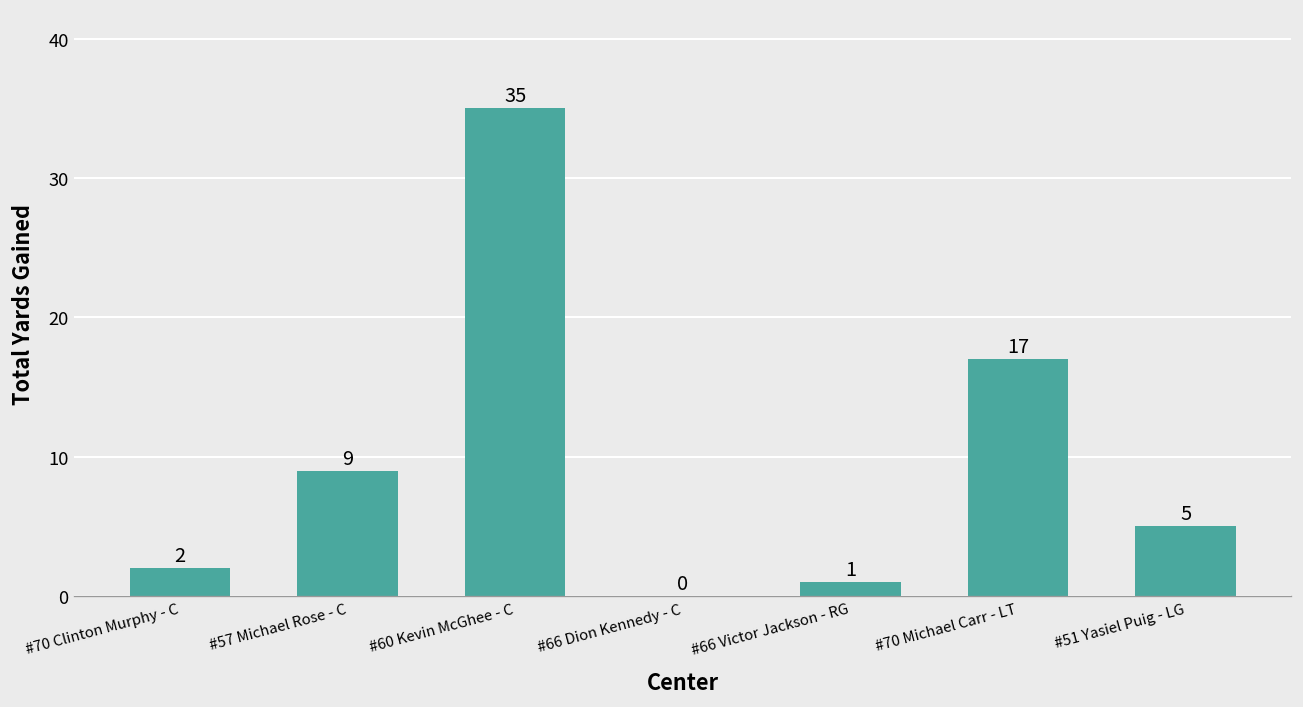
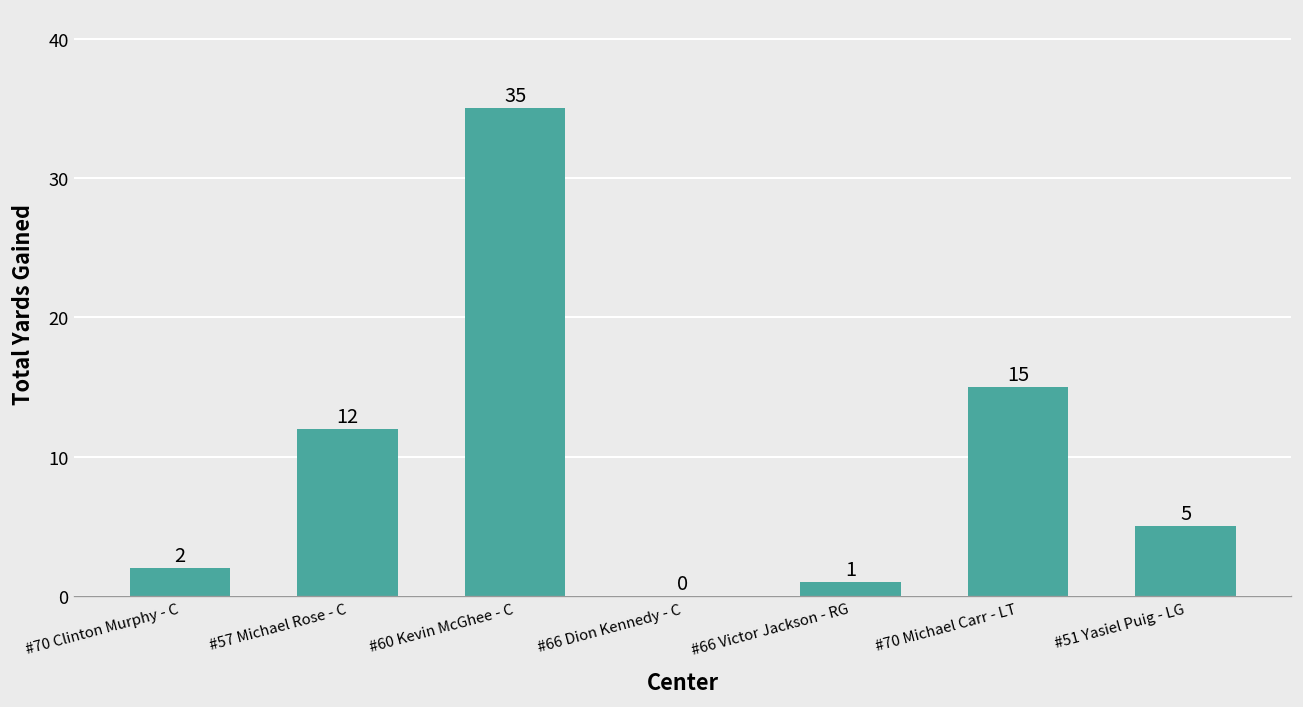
  {
    "#70 Clinton Murphy - C": 2,
-   "#57 Michael Rose - C": 9,
+   "#57 Michael Rose - C": 12,
    "#60 Kevin McGhee - C": 35,
    "#66 Dion Kennedy - C": 0,
    "#66 Victor Jackson - RG": 1,
-   "#70 Michael Carr - LT": 17,
+   "#70 Michael Carr - LT": 15,
    "#51 Yasiel Puig - LG": 5
  }
